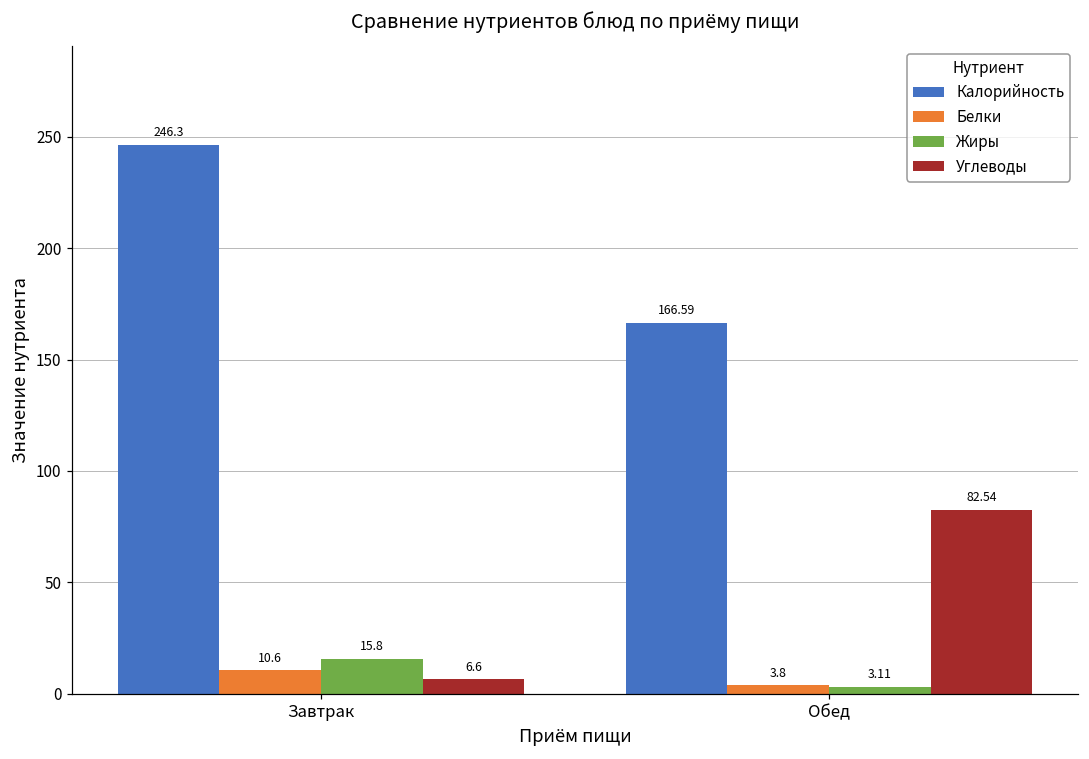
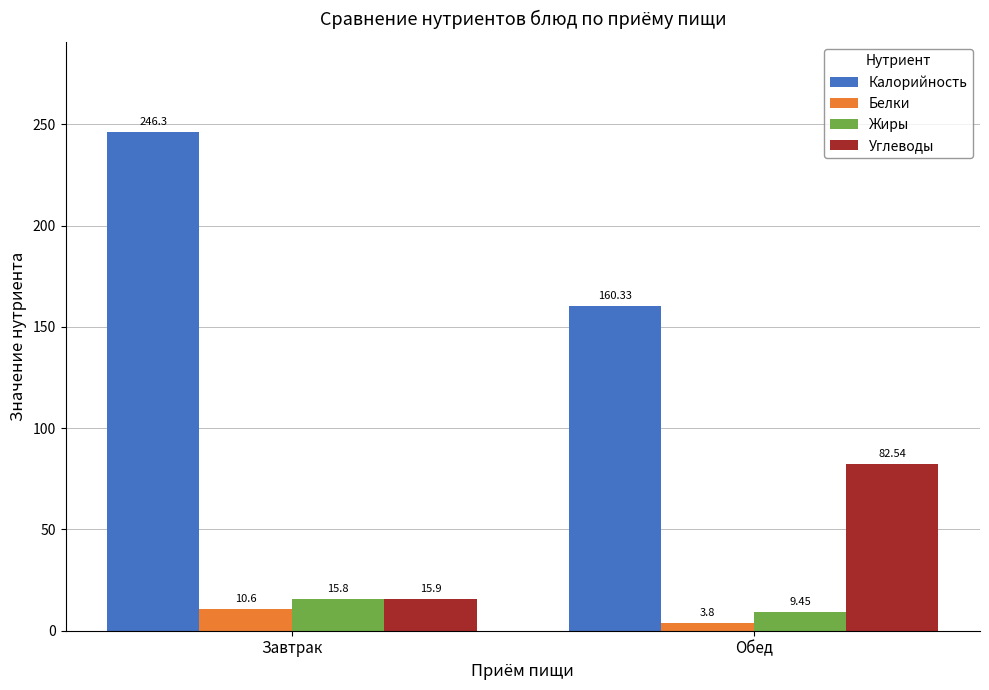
  {
    "Калорийность": {
      "Завтрак": 246.3,
-     "Обед": 166.59
+     "Обед": 160.33
    },
    "Белки": {
      "Завтрак": 10.6,
      "Обед": 3.8
    },
    "Жиры": {
      "Завтрак": 15.8,
-     "Обед": 3.11
+     "Обед": 9.45
    },
    "Углеводы": {
-     "Завтрак": 6.6,
+     "Завтрак": 15.9,
      "Обед": 82.54
    }
  }
